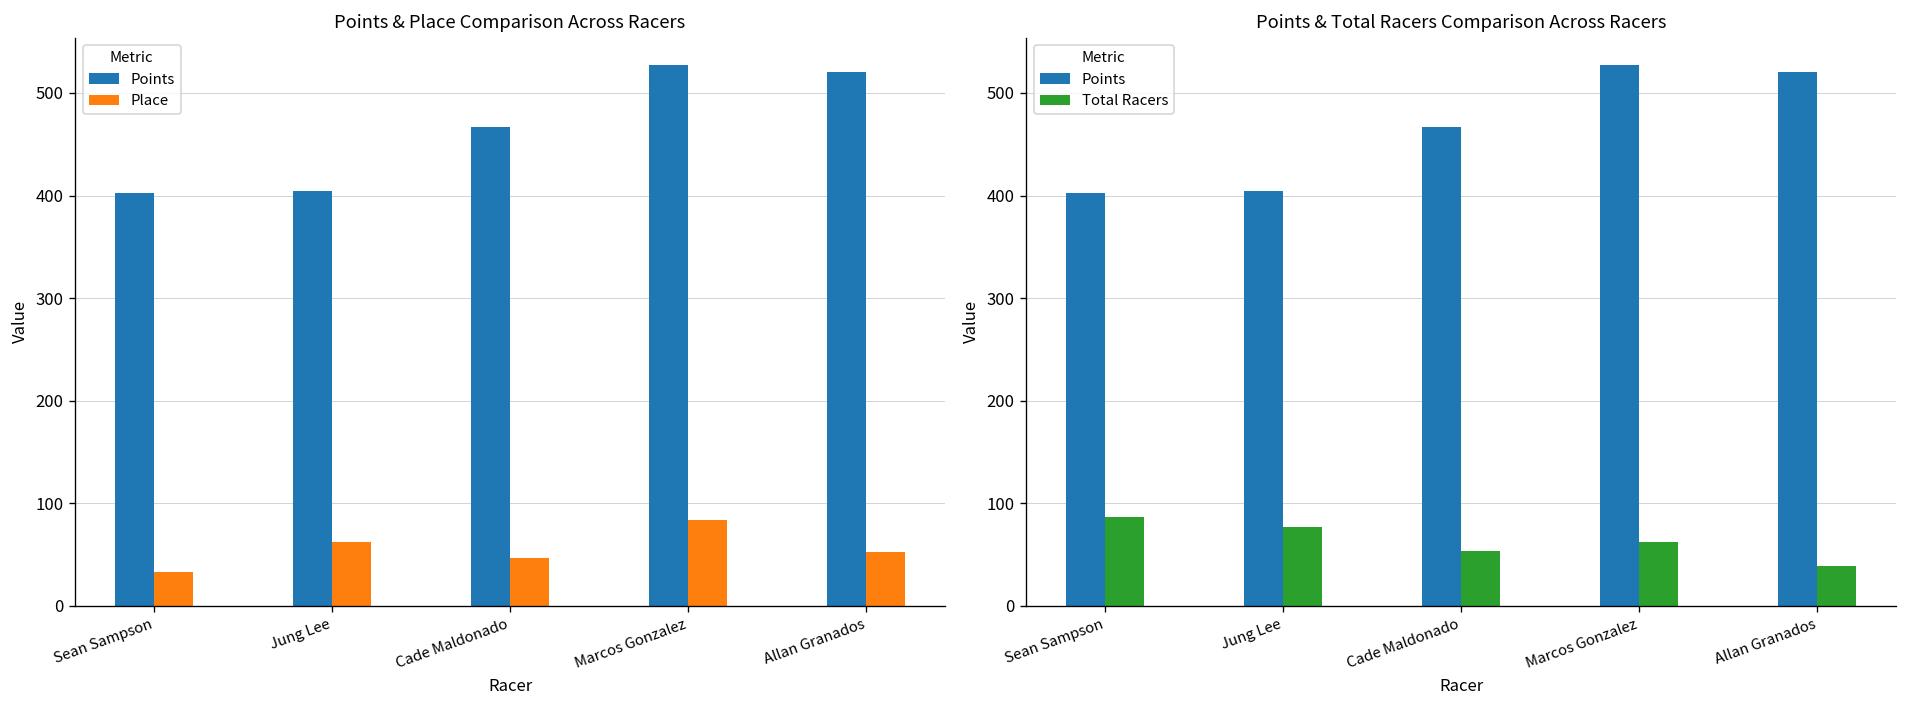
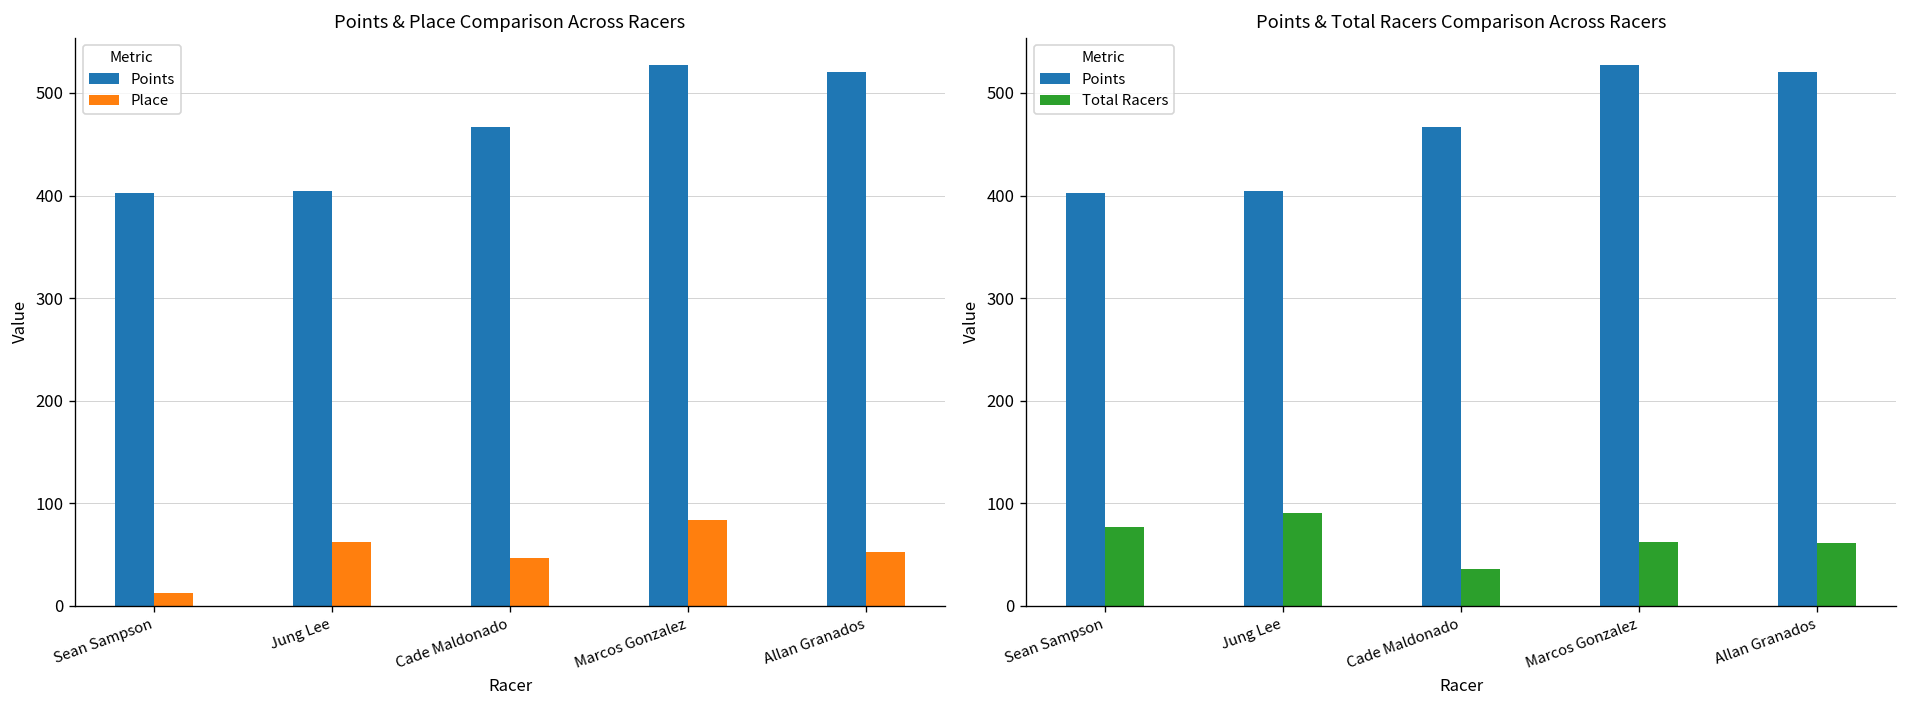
  {
    "Points & Place Comparison Across Racers": {
      "Points": {
        "Sean Sampson": 400,
        "Jung Lee": 400,
        "Cade Maldonado": 470,
        "Marcos Gonzalez": 530,
        "Allan Granados": 520
      },
      "Place": {
-       "Sean Sampson": 30,
+       "Sean Sampson": 10,
        "Jung Lee": 60,
        "Cade Maldonado": 50,
        "Marcos Gonzalez": 80,
        "Allan Granados": 50
      }
    },
    "Points & Total Racers Comparison Across Racers": {
      "Points": {
        "Sean Sampson": 400,
        "Jung Lee": 400,
        "Cade Maldonado": 470,
        "Marcos Gonzalez": 530,
        "Allan Granados": 520
      },
      "Total Racers": {
-       "Sean Sampson": 90,
-       "Jung Lee": 80,
-       "Cade Maldonado": 50,
+       "Sean Sampson": 80,
+       "Jung Lee": 90,
+       "Cade Maldonado": 40,
        "Marcos Gonzalez": 60,
-       "Allan Granados": 40
+       "Allan Granados": 60
      }
    }
  }
